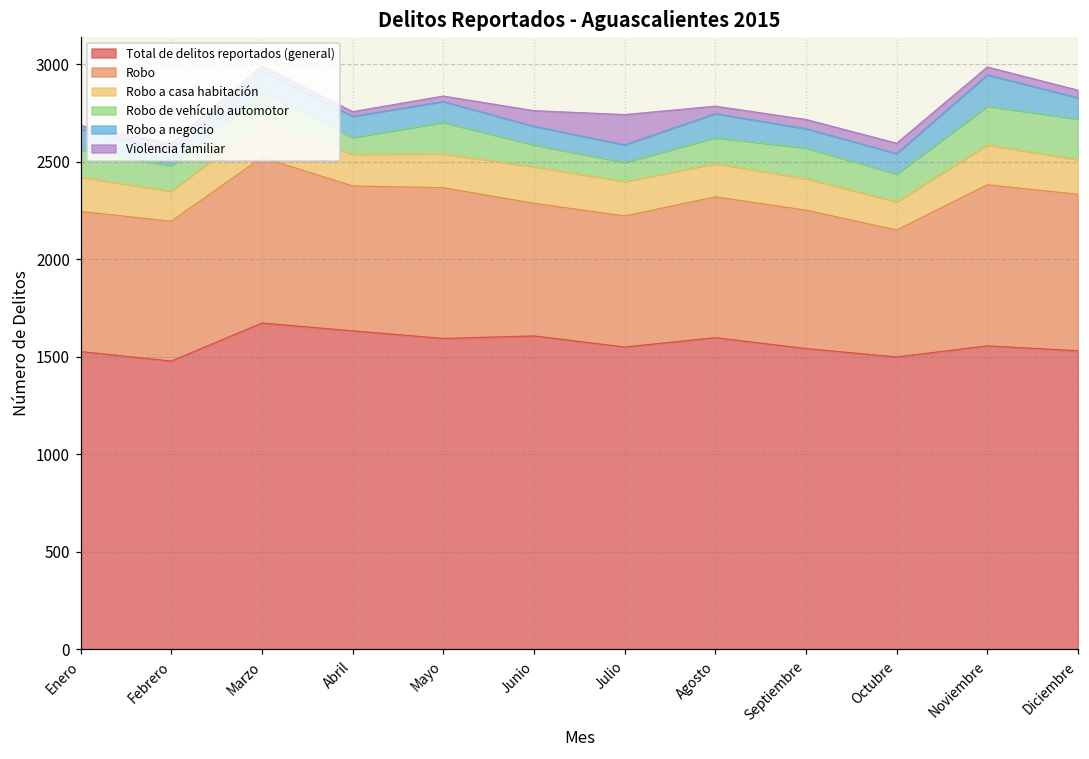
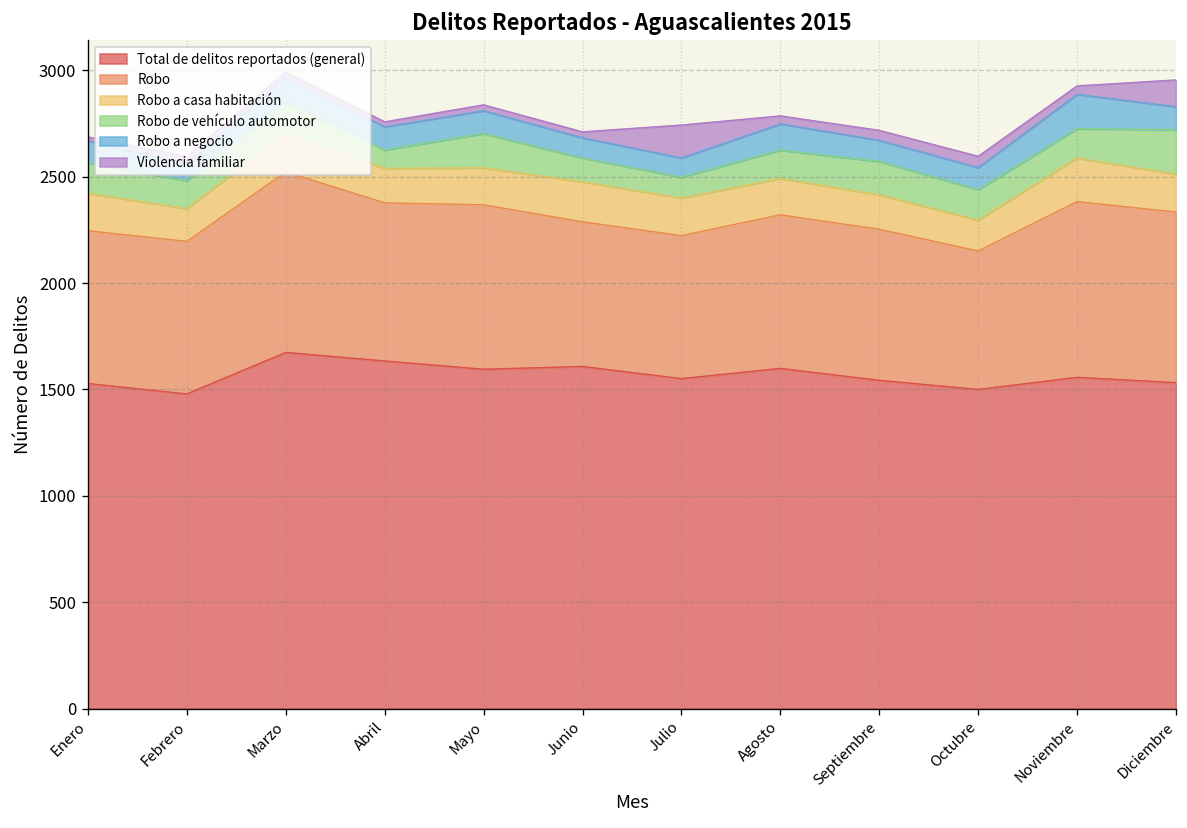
  {
    "Robo de vehículo automotor": {
      "Enero": 140,
      "Febrero": 130,
      "Abril": 90,
      "Mayo": 160,
      "Junio": 110,
      "Julio": 100,
      "Agosto": 130,
      "Septiembre": 160,
      "Octubre": 140,
-     "Noviembre": 200,
+     "Noviembre": 140,
      "Diciembre": 210
    },
    "Robo a negocio": {
      "Enero": 110,
      "Febrero": 80,
      "Abril": 110,
      "Mayo": 110,
      "Junio": 100,
      "Julio": 90,
      "Agosto": 120,
      "Septiembre": 100,
      "Octubre": 100,
      "Noviembre": 160,
      "Diciembre": 110
    },
    "Violencia familiar": {
      "Enero": 20,
      "Abril": 20,
      "Mayo": 30,
-     "Junio": 80,
+     "Junio": 30,
      "Julio": 160,
      "Agosto": 40,
      "Septiembre": 50,
      "Octubre": 50,
      "Noviembre": 40,
-     "Diciembre": 40
+     "Diciembre": 130
    }
  }
